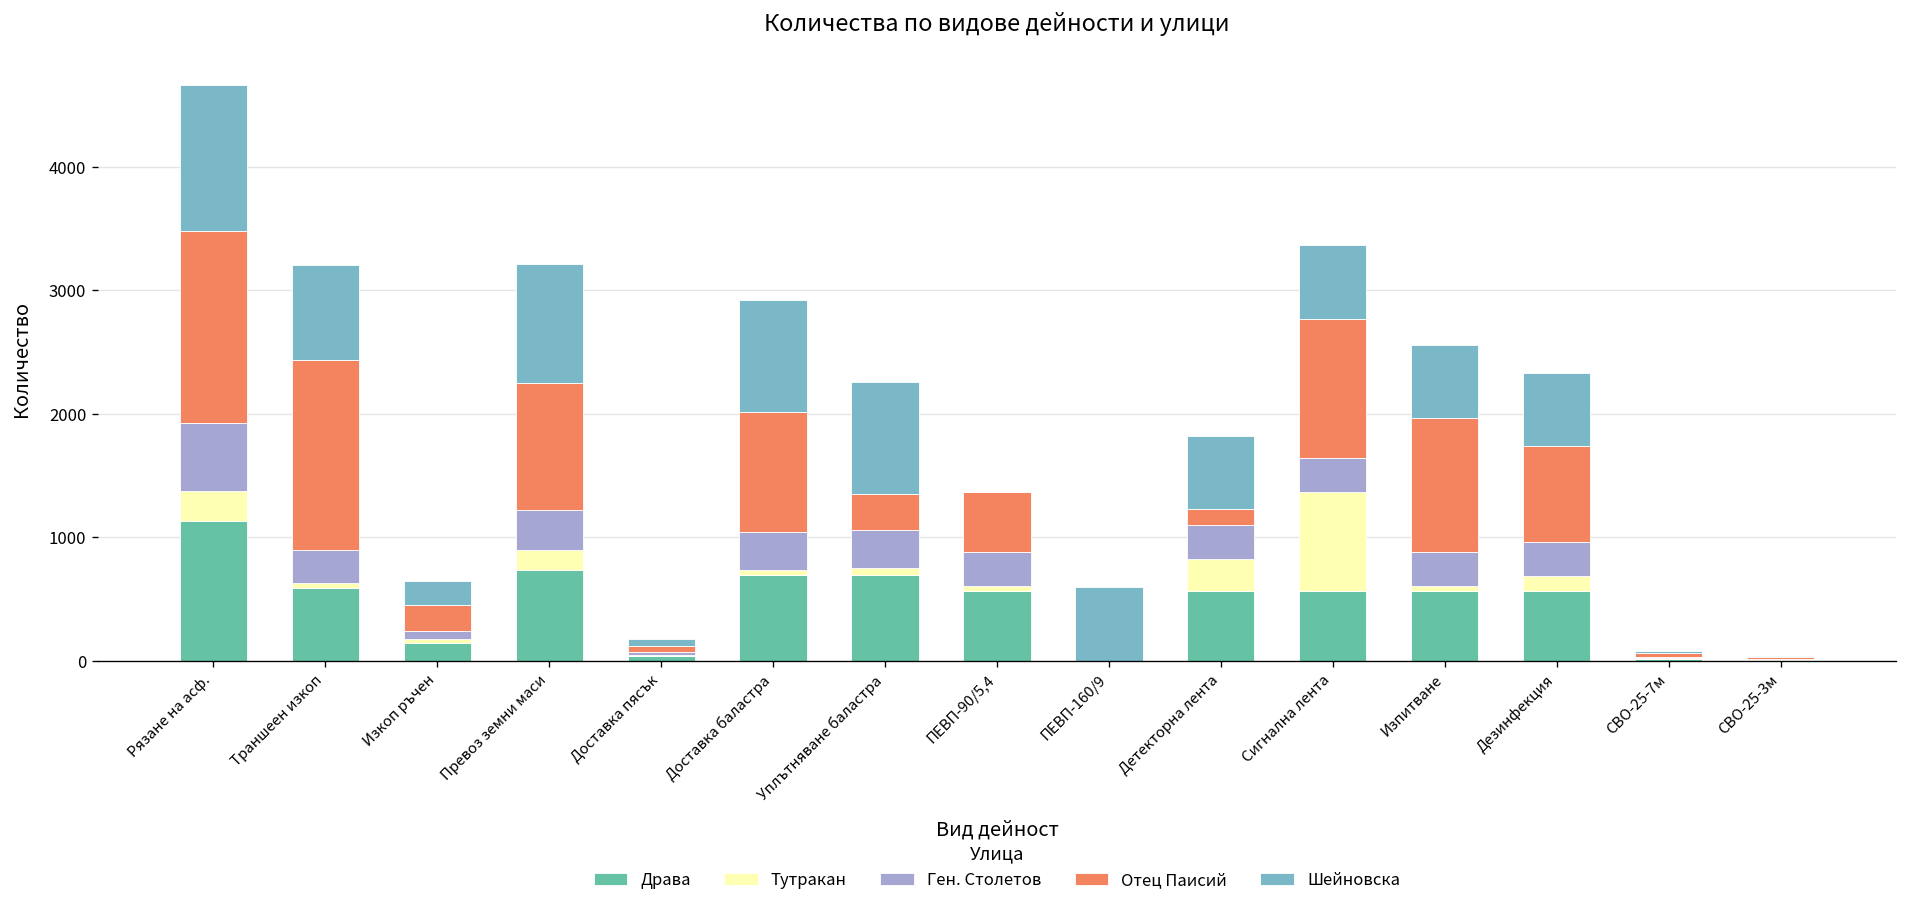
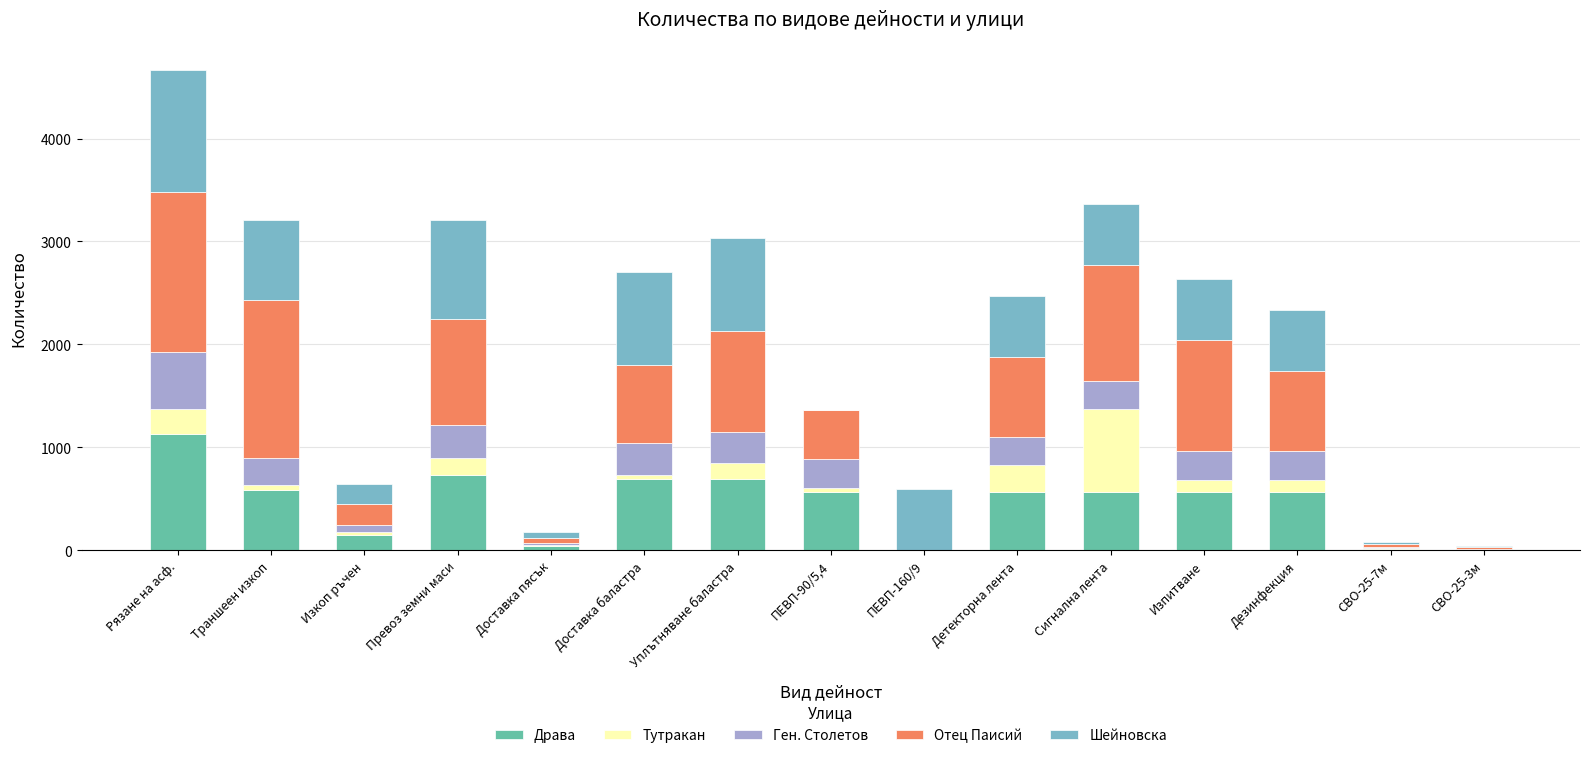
  {
    "Тутракан": {
      "Рязане на асф.": 240,
      "Траншеен изкоп": 50,
      "Изкоп ръчен": 30,
      "Превоз земни маси": 160,
      "Доставка баластра": 40,
-     "Уплътняване баластра": 60,
+     "Уплътняване баластра": 150,
      "ПЕВП-90/5,4": 40,
      "ПЕВП-160/9": 0,
      "Детекторна лента": 260,
      "Сигнална лента": 800,
-     "Изпитване": 40,
+     "Изпитване": 120,
      "Дезинфекция": 120
    },
    "Отец Паисий": {
      "Рязане на асф.": 1550,
      "Траншеен изкоп": 1540,
      "Изкоп ръчен": 210,
      "Превоз земни маси": 1030,
      "Доставка пясък": 60,
-     "Доставка баластра": 970,
-     "Уплътняване баластра": 290,
+     "Доставка баластра": 760,
+     "Уплътняване баластра": 970,
      "ПЕВП-90/5,4": 480,
      "ПЕВП-160/9": 0,
-     "Детекторна лента": 130,
+     "Детекторна лента": 770,
      "Сигнална лента": 1130,
      "Изпитване": 1080,
      "Дезинфекция": 770,
      "СВО-25-7м": 30
    }
  }
